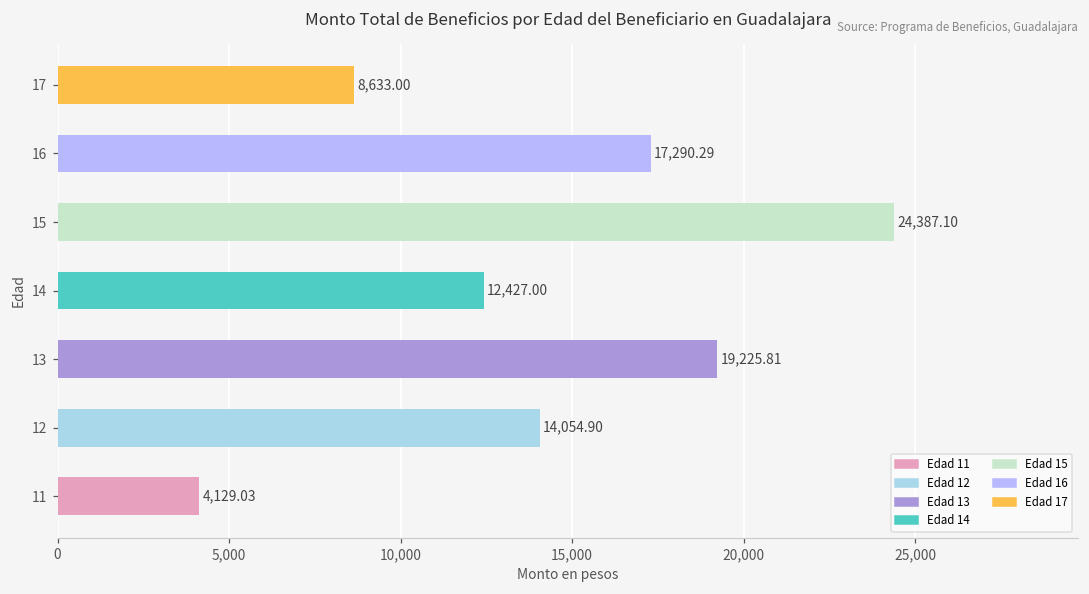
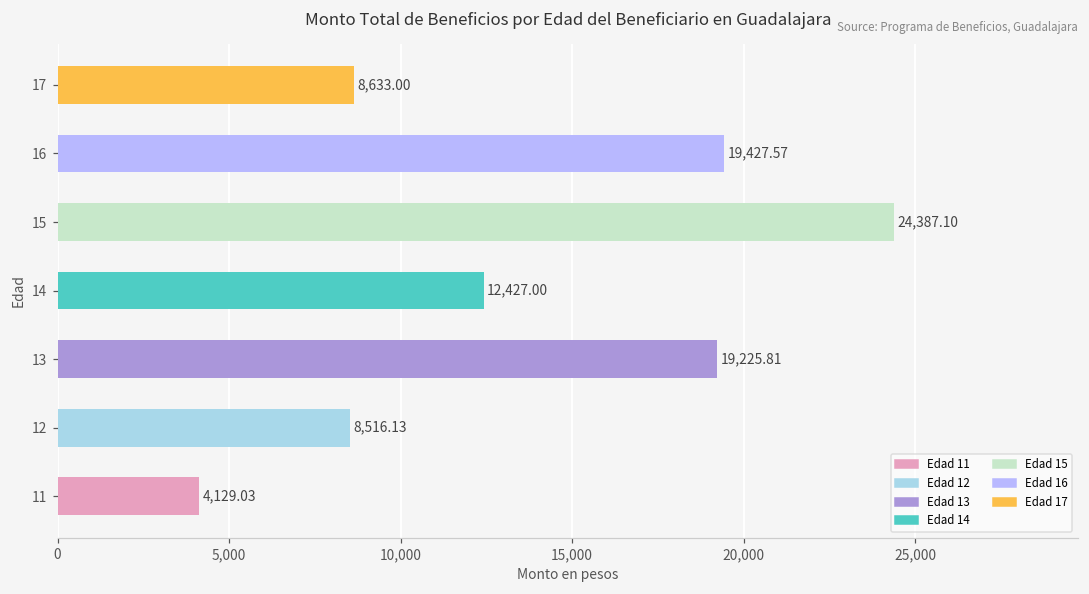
  {
    "17": "8,633.00",
-   "16": "17,290.29",
+   "16": "19,427.57",
    "15": "24,387.10",
    "14": "12,427.00",
    "13": "19,225.81",
-   "12": "14,054.90",
+   "12": "8,516.13",
    "11": "4,129.03"
  }
